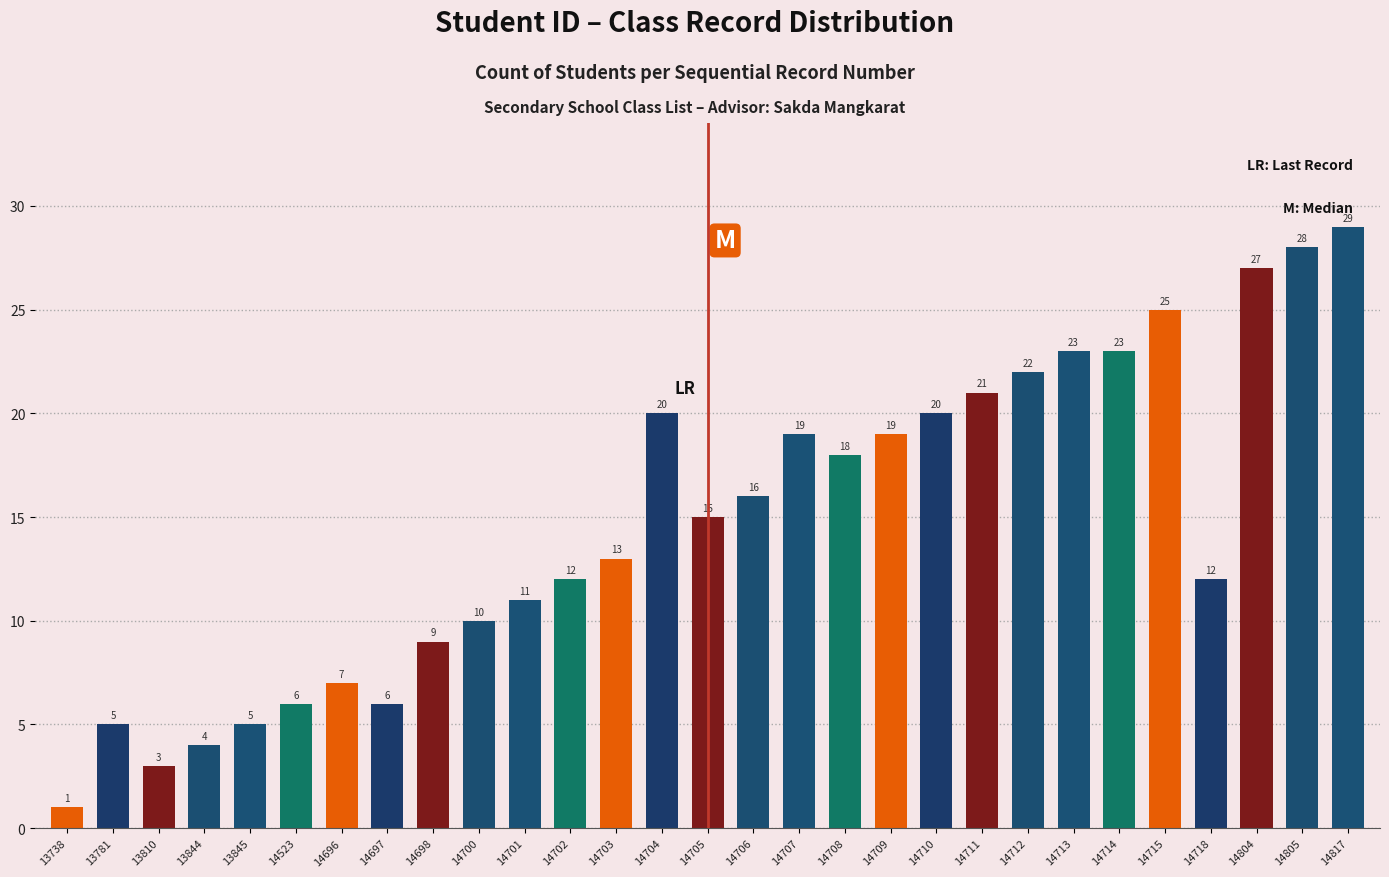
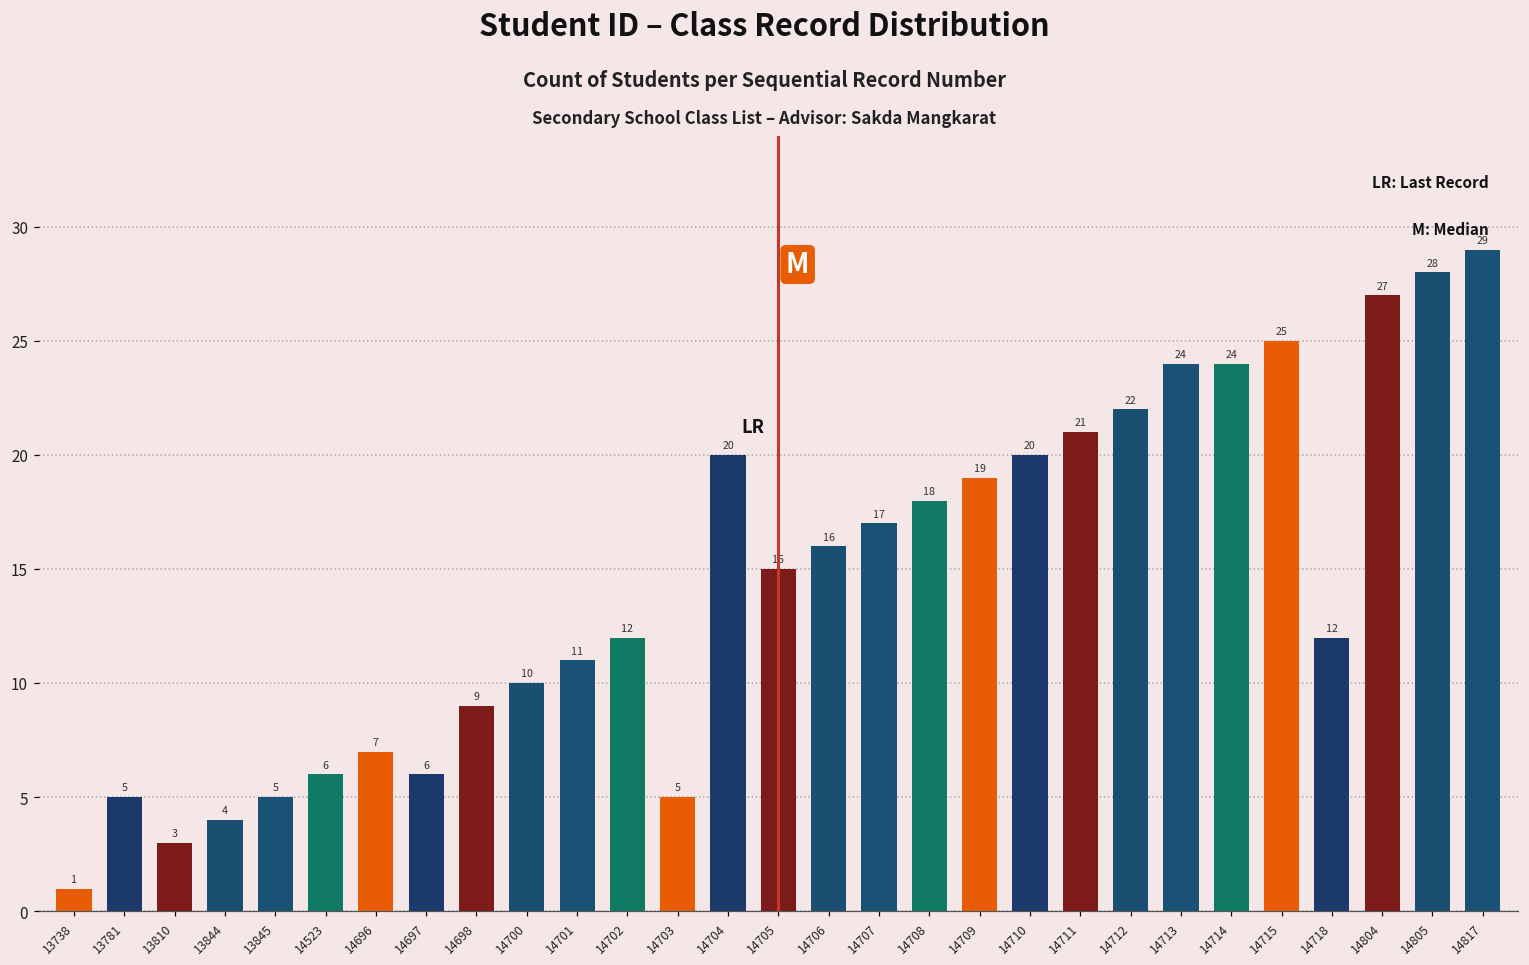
  {
    "13738": 1,
    "13781": 5,
    "13810": 3,
    "13844": 4,
    "13845": 5,
    "14523": 6,
    "14696": 7,
    "14697": 6,
    "14698": 9,
    "14700": 10,
    "14701": 11,
    "14702": 12,
-   "14703": 13,
+   "14703": 5,
    "14704": 20,
    "14705": 15,
    "14706": 16,
-   "14707": 19,
+   "14707": 17,
    "14708": 18,
    "14709": 19,
    "14710": 20,
    "14711": 21,
    "14712": 22,
-   "14713": 23,
-   "14714": 23,
+   "14713": 24,
+   "14714": 24,
    "14715": 25,
    "14718": 12,
    "14804": 27,
    "14805": 28
  }
